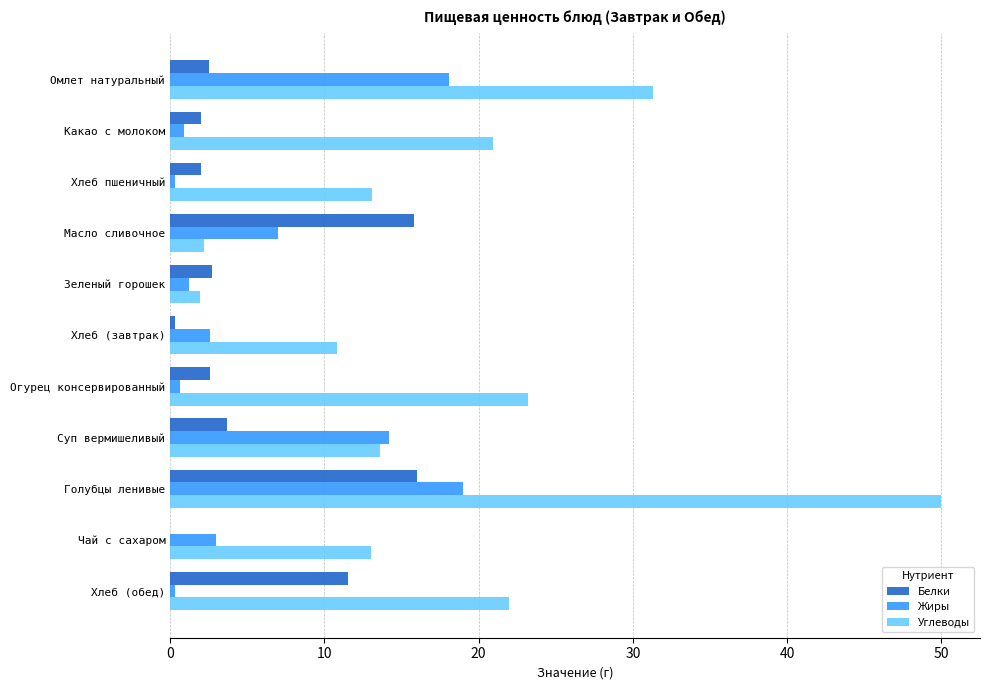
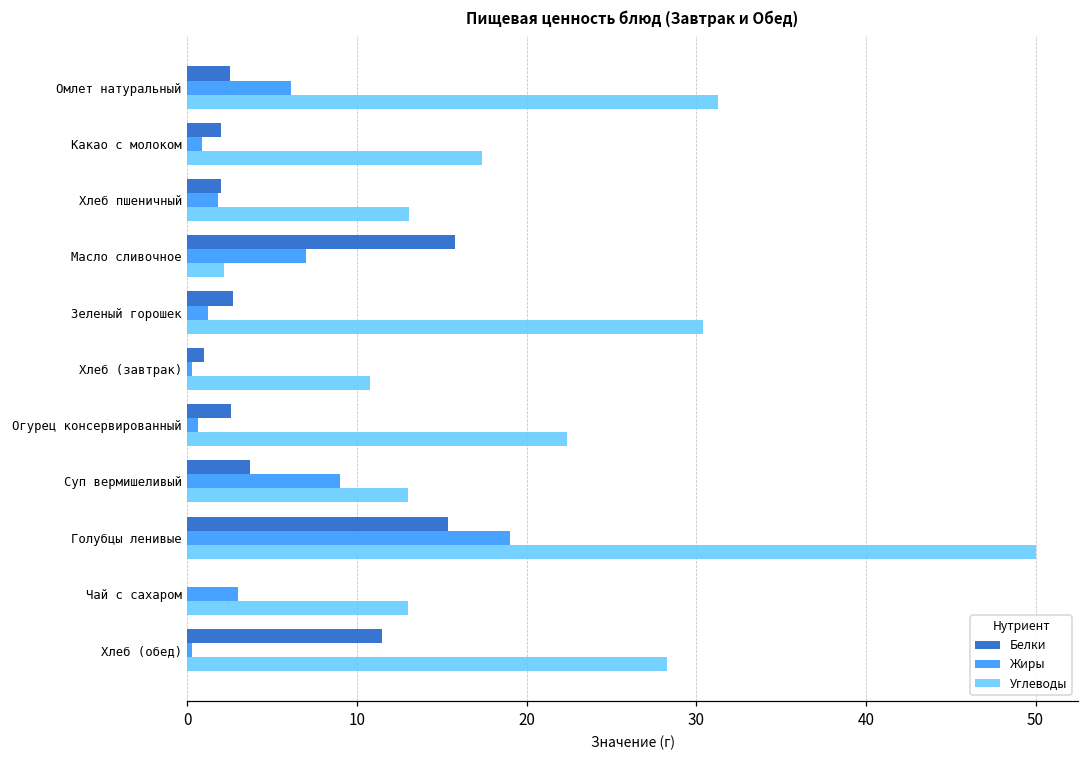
  {
    "Белки": {
      "Омлет натуральный": 2.5,
      "Какао с молоком": 2.0,
      "Хлеб пшеничный": 2.0,
      "Масло сливочное": 15.8,
      "Зеленый горошек": 2.7,
-     "Хлеб (завтрак)": 0.3,
+     "Хлеб (завтрак)": 1.0,
      "Огурец консервированный": 2.6,
      "Суп вермишеливый": 3.7,
-     "Голубцы ленивые": 16.0,
+     "Голубцы ленивые": 15.4,
      "Чай с сахаром": 0.0,
      "Хлеб (обед)": 11.5
    },
    "Жиры": {
-     "Омлет натуральный": 18.1,
+     "Омлет натуральный": 6.1,
      "Какао с молоком": 0.9,
-     "Хлеб пшеничный": 0.3,
+     "Хлеб пшеничный": 1.8,
      "Масло сливочное": 7.0,
      "Зеленый горошек": 1.2,
-     "Хлеб (завтрак)": 2.6,
+     "Хлеб (завтрак)": 0.3,
      "Огурец консервированный": 0.7,
-     "Суп вермишеливый": 14.2,
+     "Суп вермишеливый": 9.0,
      "Голубцы ленивые": 19.0,
      "Чай с сахаром": 3.0,
      "Хлеб (обед)": 0.3
    },
    "Углеводы": {
      "Омлет натуральный": 31.3,
-     "Какао с молоком": 20.9,
+     "Какао с молоком": 17.4,
      "Хлеб пшеничный": 13.1,
      "Масло сливочное": 2.2,
-     "Зеленый горошек": 2.0,
+     "Зеленый горошек": 30.4,
      "Хлеб (завтрак)": 10.8,
-     "Огурец консервированный": 23.2,
-     "Суп вермишеливый": 13.6,
+     "Огурец консервированный": 22.4,
+     "Суп вермишеливый": 13.0,
      "Голубцы ленивые": 50.0,
      "Чай с сахаром": 13.0,
-     "Хлеб (обед)": 22.0
+     "Хлеб (обед)": 28.3
    }
  }
